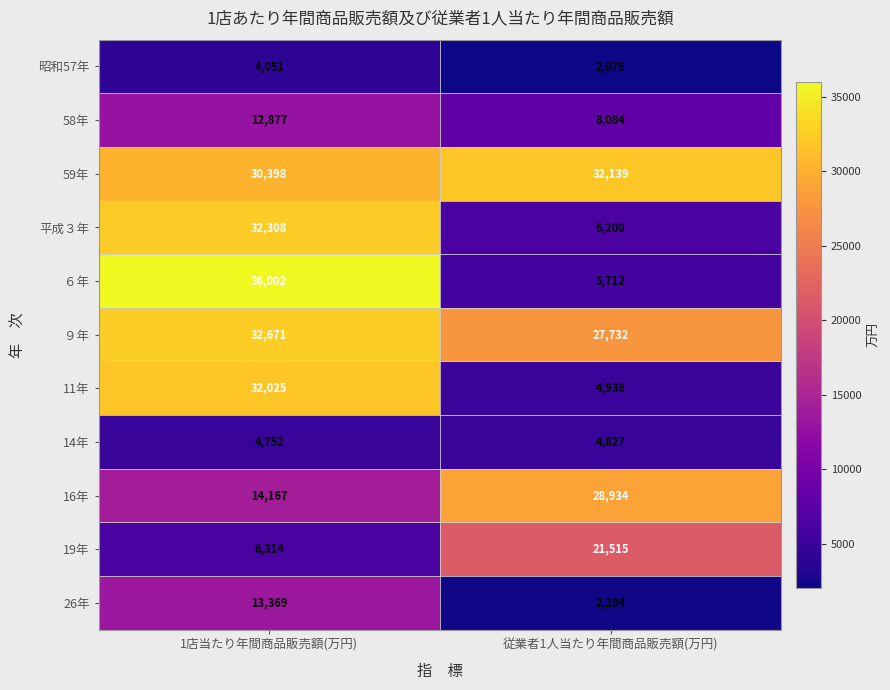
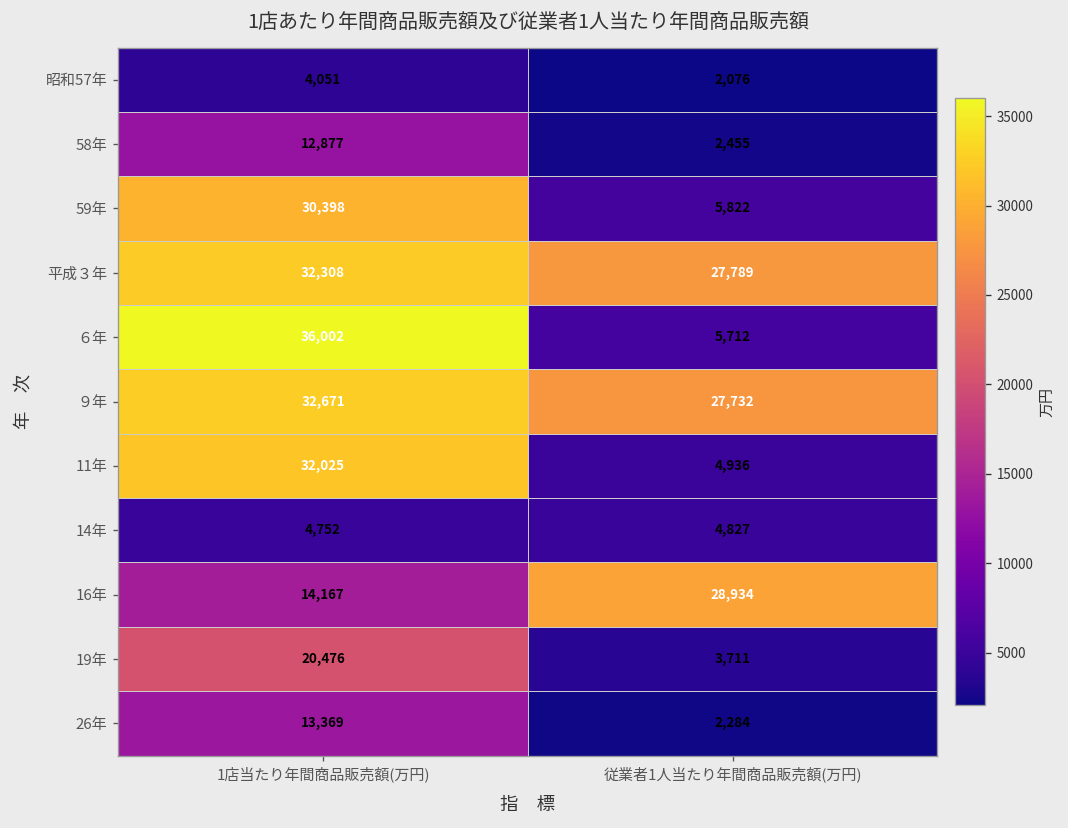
  {
    "昭和57年": {
      "1店当たり年間商品販売額(万円)": "4,051",
      "従業者1人当たり年間商品販売額(万円)": "2,076"
    },
    "58年": {
      "1店当たり年間商品販売額(万円)": "12,877",
-     "従業者1人当たり年間商品販売額(万円)": "8,084"
+     "従業者1人当たり年間商品販売額(万円)": "2,455"
    },
    "59年": {
      "1店当たり年間商品販売額(万円)": "30,398",
-     "従業者1人当たり年間商品販売額(万円)": "32,139"
+     "従業者1人当たり年間商品販売額(万円)": "5,822"
    },
    "平成３年": {
      "1店当たり年間商品販売額(万円)": "32,308",
-     "従業者1人当たり年間商品販売額(万円)": "6,200"
+     "従業者1人当たり年間商品販売額(万円)": "27,789"
    },
    "６年": {
      "1店当たり年間商品販売額(万円)": "36,002",
      "従業者1人当たり年間商品販売額(万円)": "5,712"
    },
    "９年": {
      "1店当たり年間商品販売額(万円)": "32,671",
      "従業者1人当たり年間商品販売額(万円)": "27,732"
    },
    "11年": {
      "1店当たり年間商品販売額(万円)": "32,025",
      "従業者1人当たり年間商品販売額(万円)": "4,936"
    },
    "14年": {
      "1店当たり年間商品販売額(万円)": "4,752",
      "従業者1人当たり年間商品販売額(万円)": "4,827"
    },
    "16年": {
      "1店当たり年間商品販売額(万円)": "14,167",
      "従業者1人当たり年間商品販売額(万円)": "28,934"
    },
    "19年": {
-     "1店当たり年間商品販売額(万円)": "6,314",
-     "従業者1人当たり年間商品販売額(万円)": "21,515"
+     "1店当たり年間商品販売額(万円)": "20,476",
+     "従業者1人当たり年間商品販売額(万円)": "3,711"
    },
    "26年": {
      "1店当たり年間商品販売額(万円)": "13,369",
      "従業者1人当たり年間商品販売額(万円)": "2,284"
    }
  }
